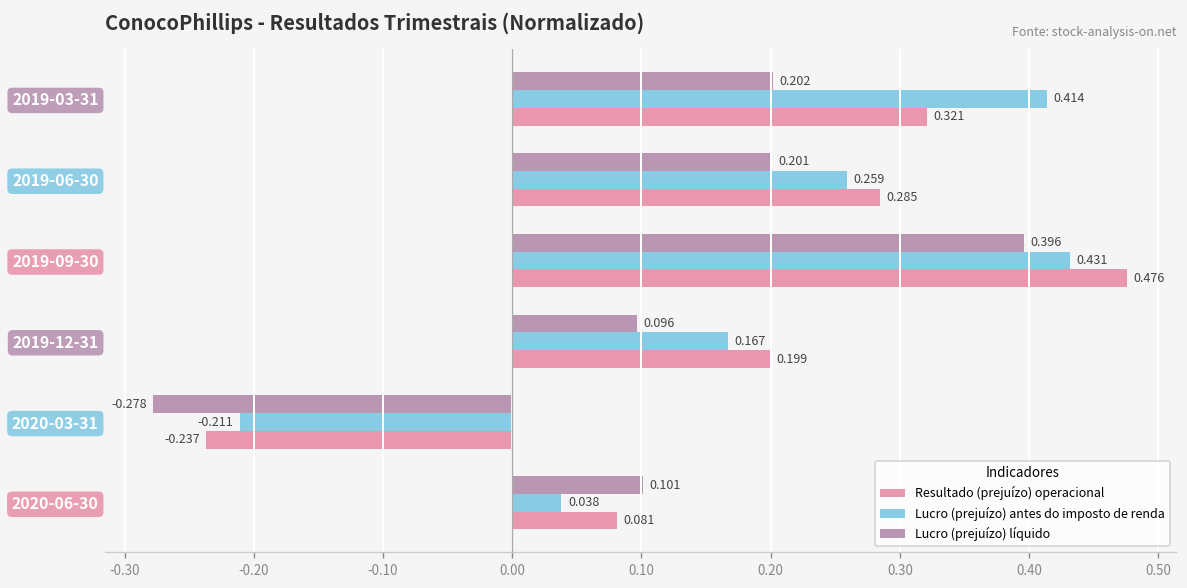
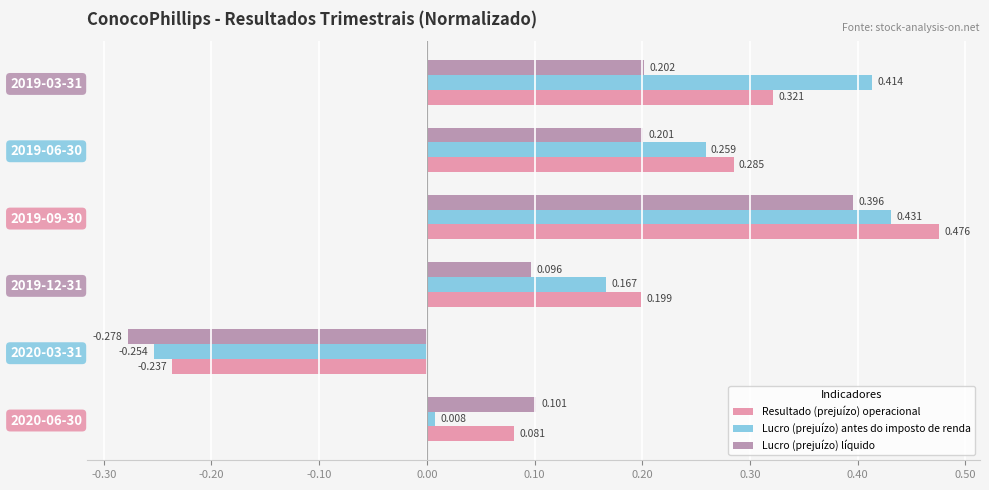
  {
    "Lucro (prejuízo) antes do imposto de renda": {
      "2019-03-31": 0.414,
      "2019-06-30": 0.259,
      "2019-09-30": 0.431,
      "2019-12-31": 0.167,
-     "2020-03-31": -0.211,
-     "2020-06-30": 0.038
+     "2020-03-31": -0.254,
+     "2020-06-30": 0.008
    }
  }
